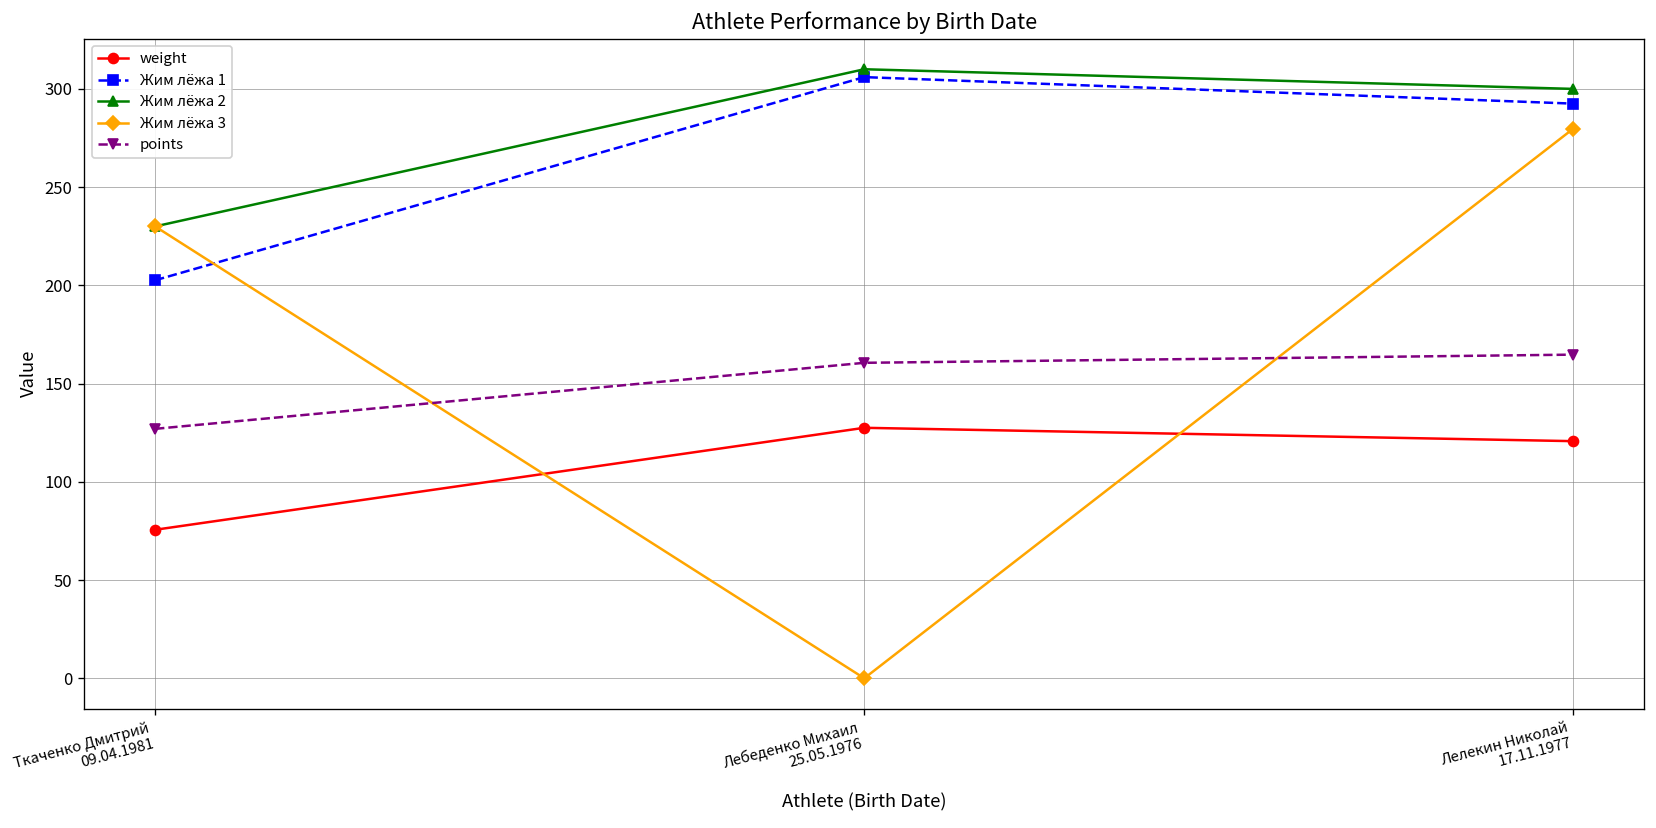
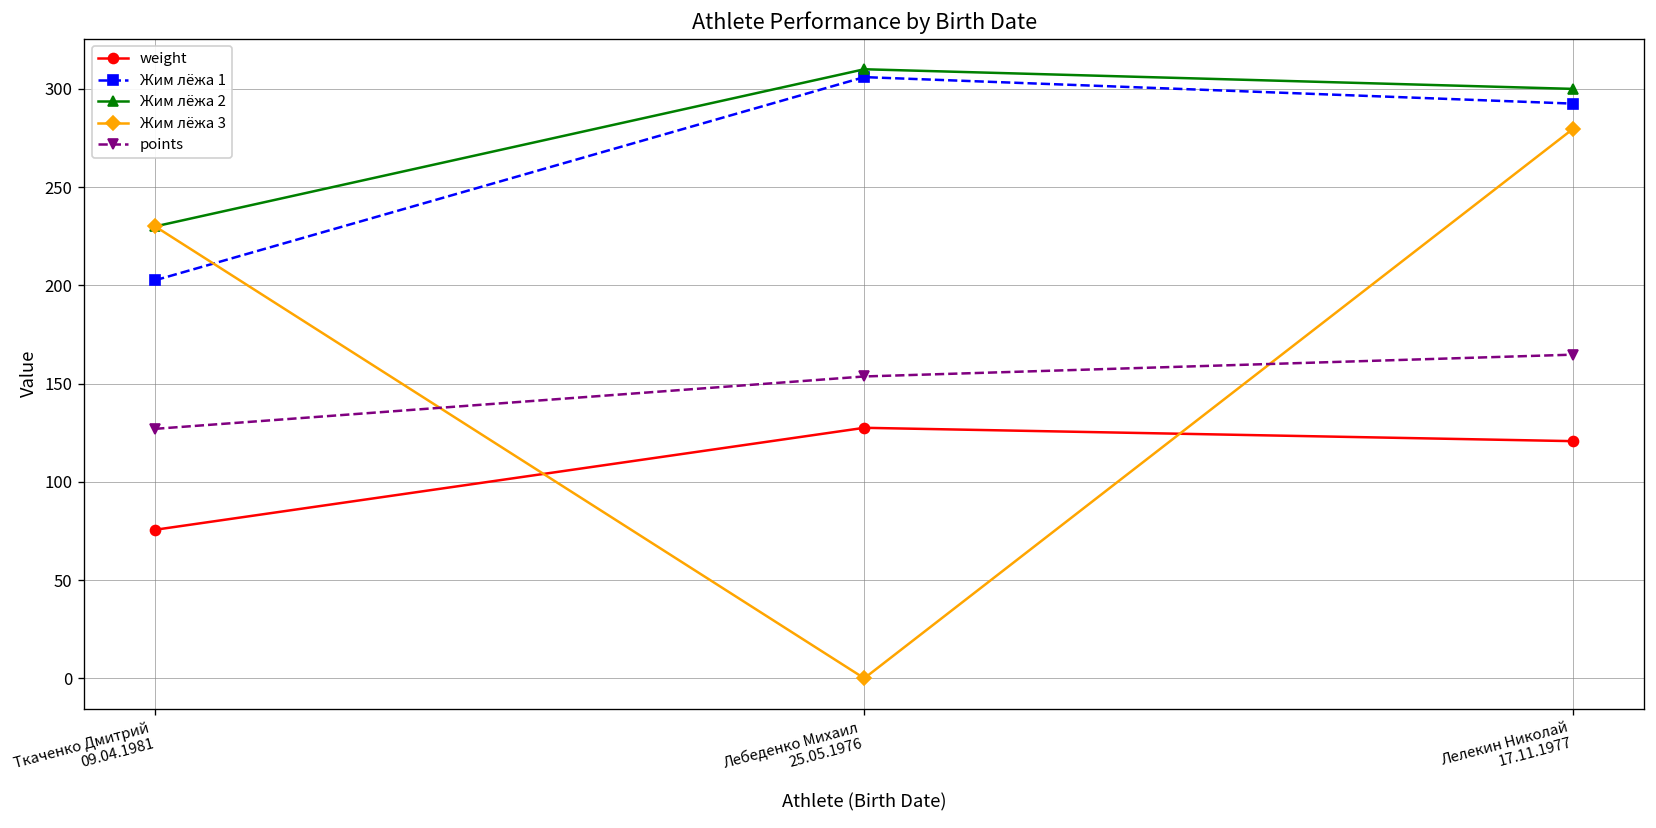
  {
    "weight": {
      "Ткаченко Дмитрий 09.04.1981": 76,
      "Лебеденко Михаил 25.05.1976": 128,
      "Лелекин Николай 17.11.1977": 121
    },
    "Жим лёжа 1": {
      "Ткаченко Дмитрий 09.04.1981": 203,
      "Лебеденко Михаил 25.05.1976": 306,
      "Лелекин Николай 17.11.1977": 293
    },
    "Жим лёжа 2": {
      "Лебеденко Михаил 25.05.1976": 310,
      "Лелекин Николай 17.11.1977": 300
    },
    "Жим лёжа 3": {
      "Лебеденко Михаил 25.05.1976": 0,
      "Лелекин Николай 17.11.1977": 280
    },
    "points": {
      "Ткаченко Дмитрий 09.04.1981": 127,
-     "Лебеденко Михаил 25.05.1976": 161,
+     "Лебеденко Михаил 25.05.1976": 154,
      "Лелекин Николай 17.11.1977": 165
    }
  }
